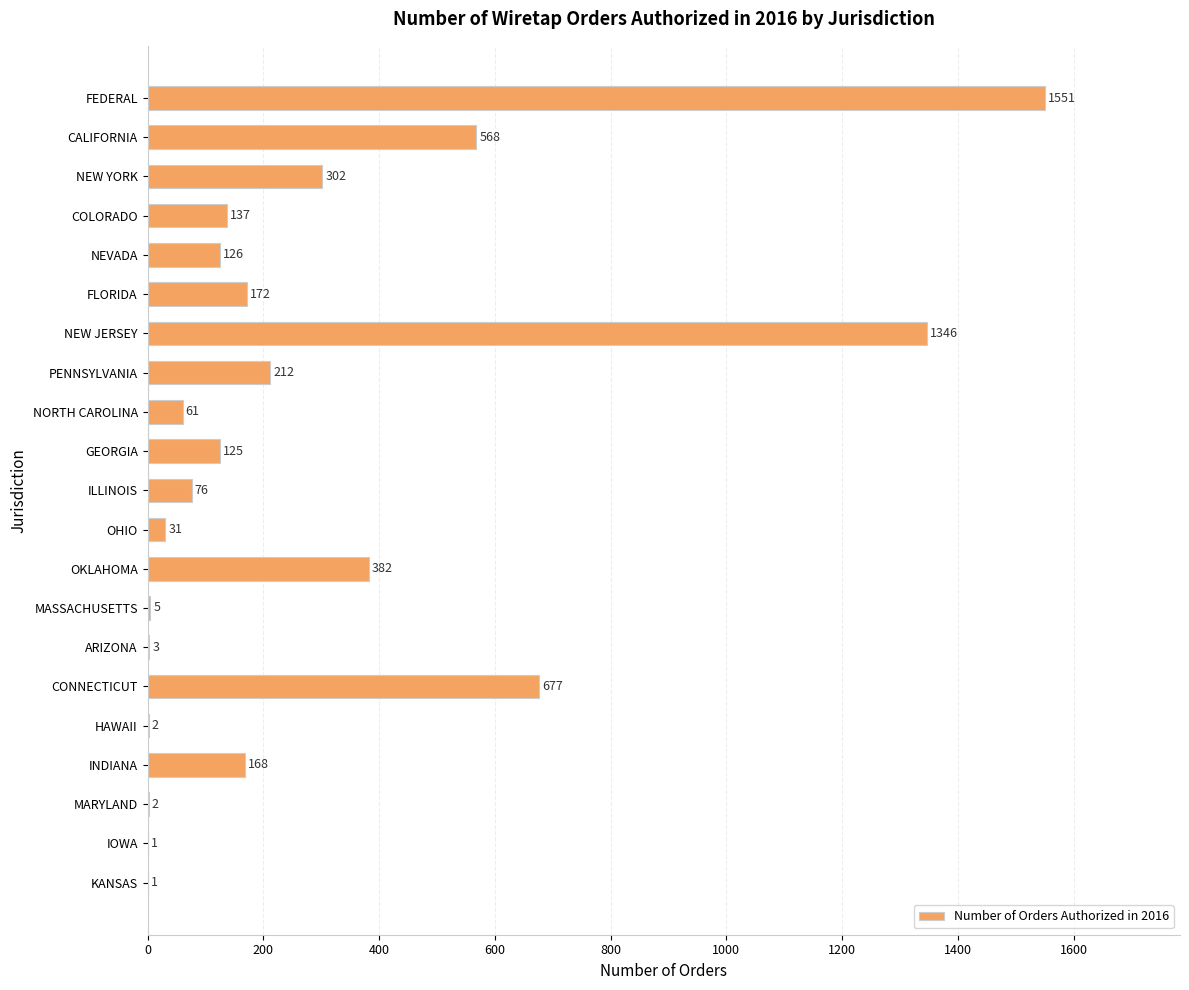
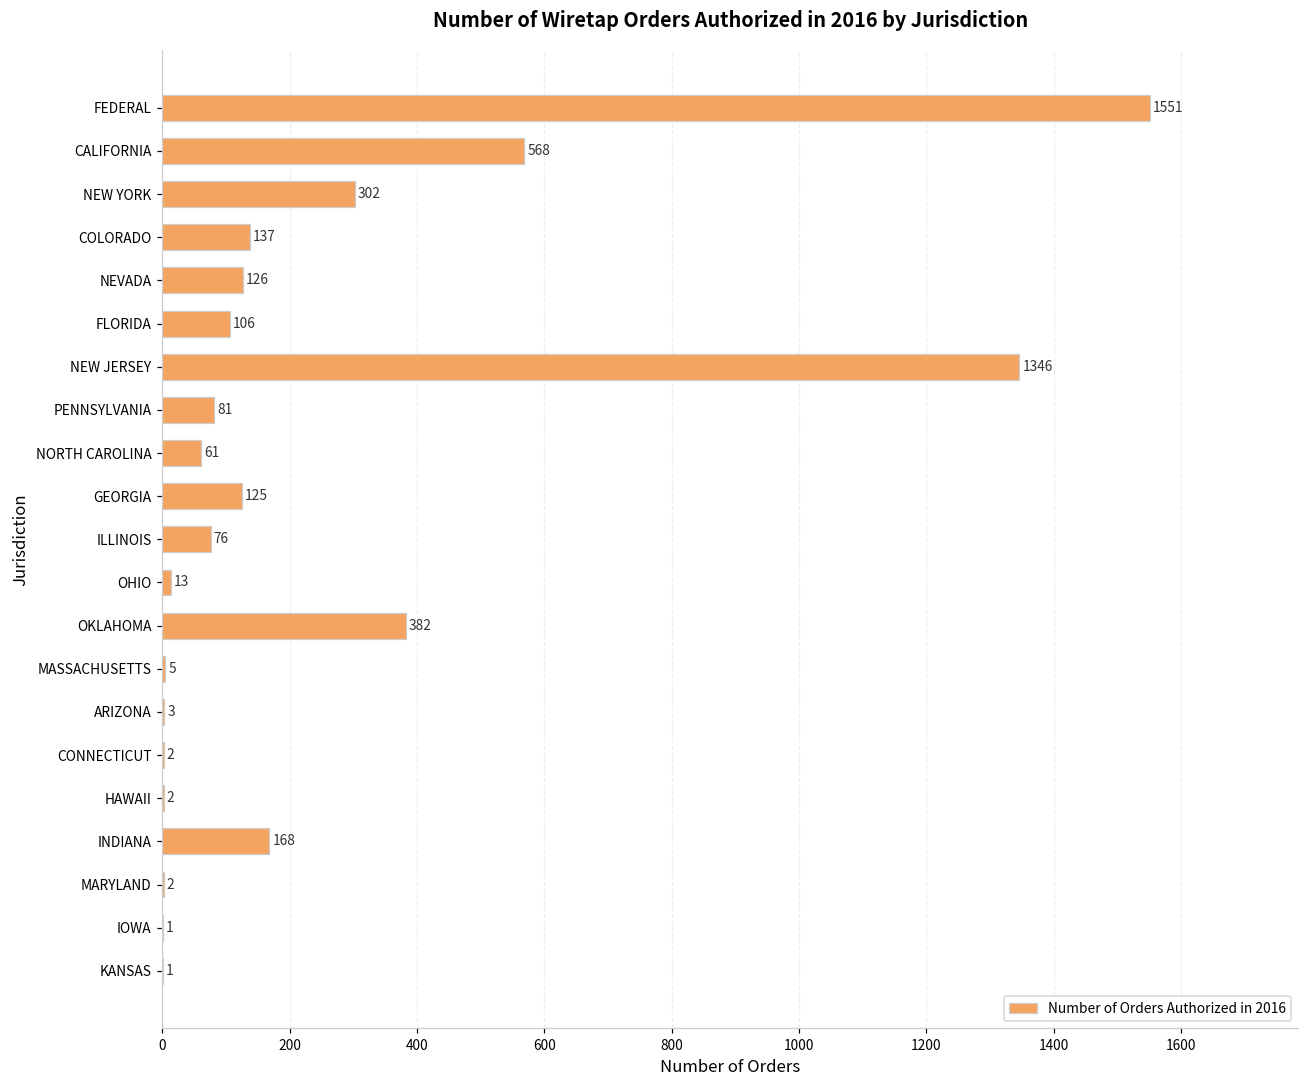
  {
    "FEDERAL": 1551,
    "CALIFORNIA": 568,
    "NEW YORK": 302,
    "COLORADO": 137,
    "NEVADA": 126,
-   "FLORIDA": 172,
+   "FLORIDA": 106,
    "NEW JERSEY": 1346,
-   "PENNSYLVANIA": 212,
+   "PENNSYLVANIA": 81,
    "NORTH CAROLINA": 61,
    "GEORGIA": 125,
    "ILLINOIS": 76,
-   "OHIO": 31,
+   "OHIO": 13,
    "OKLAHOMA": 382,
    "MASSACHUSETTS": 5,
    "ARIZONA": 3,
-   "CONNECTICUT": 677,
+   "CONNECTICUT": 2,
    "HAWAII": 2,
    "INDIANA": 168,
    "MARYLAND": 2,
    "IOWA": 1,
    "KANSAS": 1
  }
